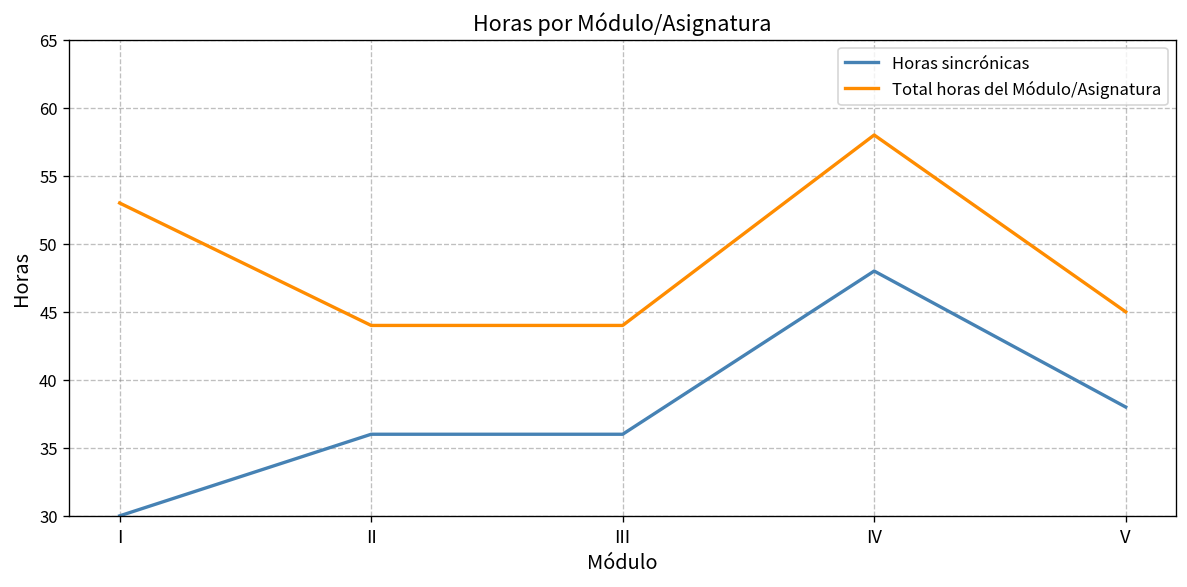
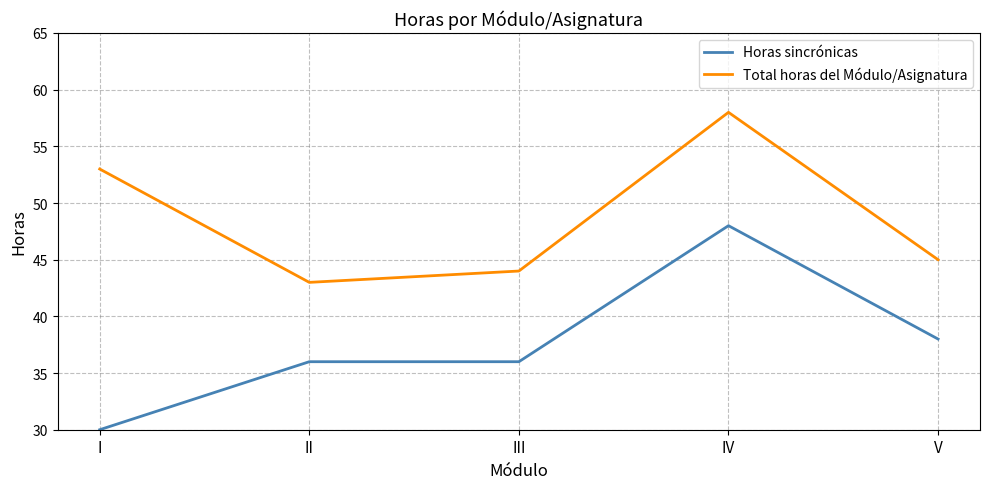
  {
    "Horas sincrónicas": {
      "I": 30,
      "II": 36,
      "III": 36,
      "IV": 48,
      "V": 38
    },
    "Total horas del Módulo/Asignatura": {
      "I": 53,
-     "II": 44,
+     "II": 43,
      "III": 44,
      "IV": 58,
      "V": 45
    }
  }
